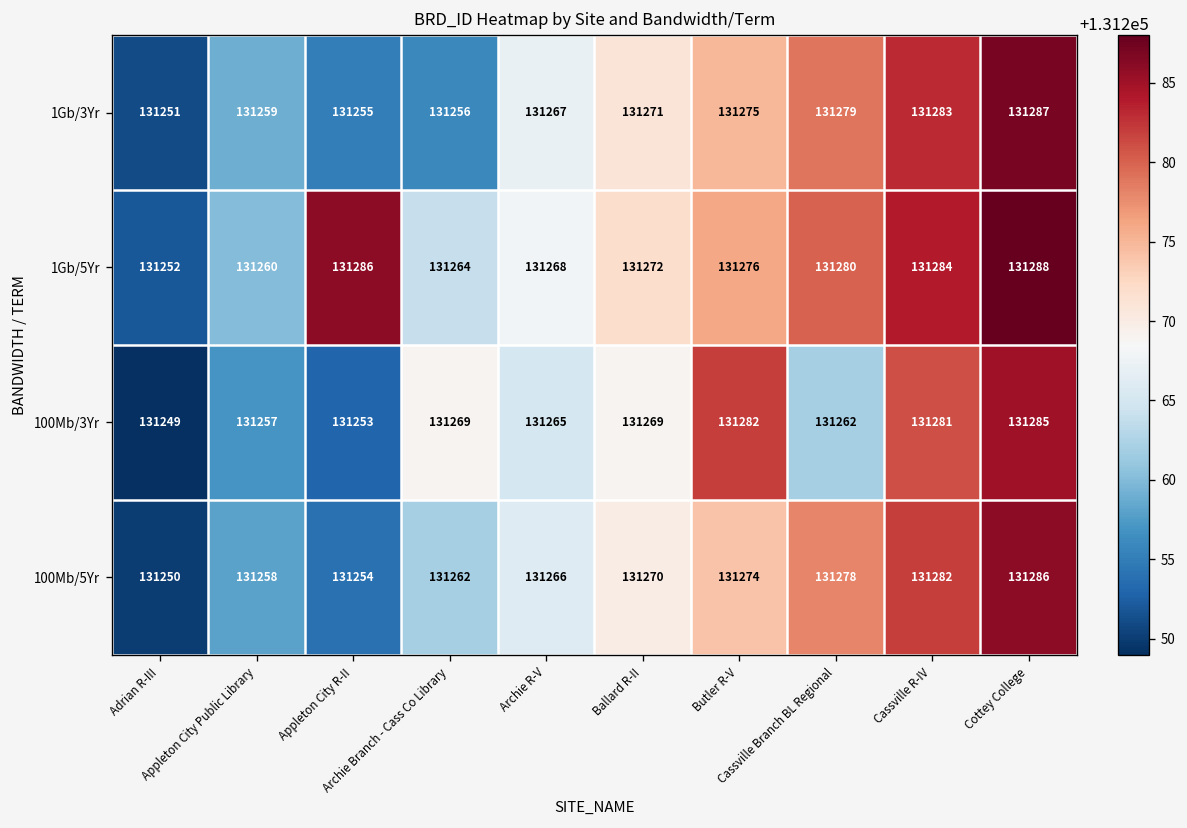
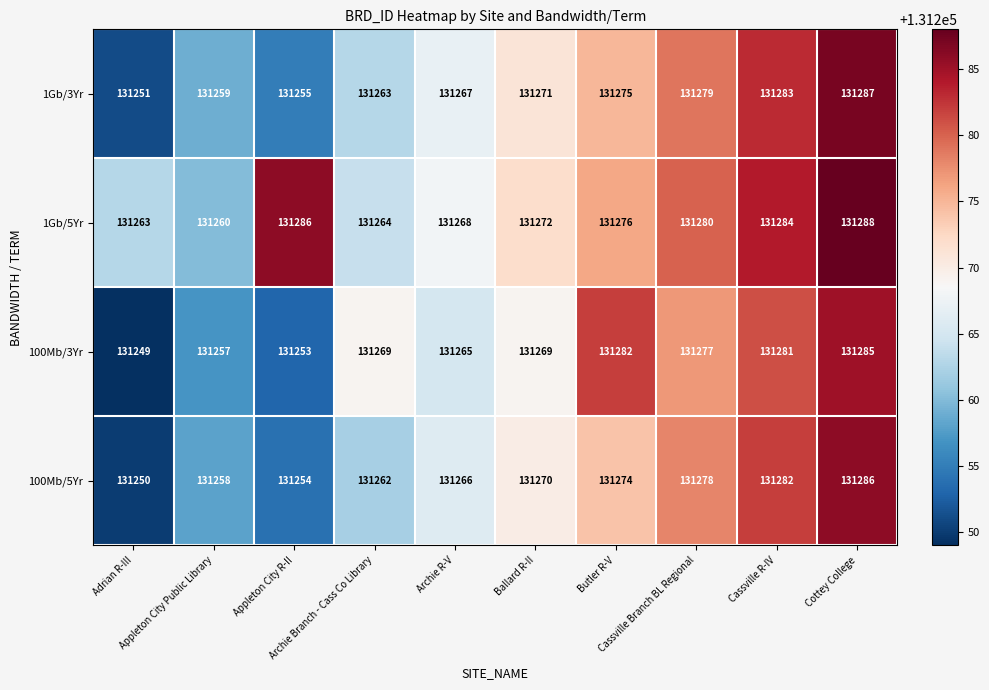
  {
    "1Gb/3Yr": {
      "Adrian R-III": 131251,
      "Appleton City Public Library": 131259,
      "Appleton City R-II": 131255,
-     "Archie Branch - Cass Co Library": 131256,
+     "Archie Branch - Cass Co Library": 131263,
      "Archie R-V": 131267,
      "Ballard R-II": 131271,
      "Butler R-V": 131275,
      "Cassville Branch BL Regional": 131279,
      "Cassville R-IV": 131283,
      "Cottey College": 131287
    },
    "1Gb/5Yr": {
-     "Adrian R-III": 131252,
+     "Adrian R-III": 131263,
      "Appleton City Public Library": 131260,
      "Appleton City R-II": 131286,
      "Archie Branch - Cass Co Library": 131264,
      "Archie R-V": 131268,
      "Ballard R-II": 131272,
      "Butler R-V": 131276,
      "Cassville Branch BL Regional": 131280,
      "Cassville R-IV": 131284,
      "Cottey College": 131288
    },
    "100Mb/3Yr": {
      "Adrian R-III": 131249,
      "Appleton City Public Library": 131257,
      "Appleton City R-II": 131253,
      "Archie Branch - Cass Co Library": 131269,
      "Archie R-V": 131265,
      "Ballard R-II": 131269,
      "Butler R-V": 131282,
-     "Cassville Branch BL Regional": 131262,
+     "Cassville Branch BL Regional": 131277,
      "Cassville R-IV": 131281,
      "Cottey College": 131285
    },
    "100Mb/5Yr": {
      "Adrian R-III": 131250,
      "Appleton City Public Library": 131258,
      "Appleton City R-II": 131254,
      "Archie Branch - Cass Co Library": 131262,
      "Archie R-V": 131266,
      "Ballard R-II": 131270,
      "Butler R-V": 131274,
      "Cassville Branch BL Regional": 131278,
      "Cassville R-IV": 131282,
      "Cottey College": 131286
    }
  }
